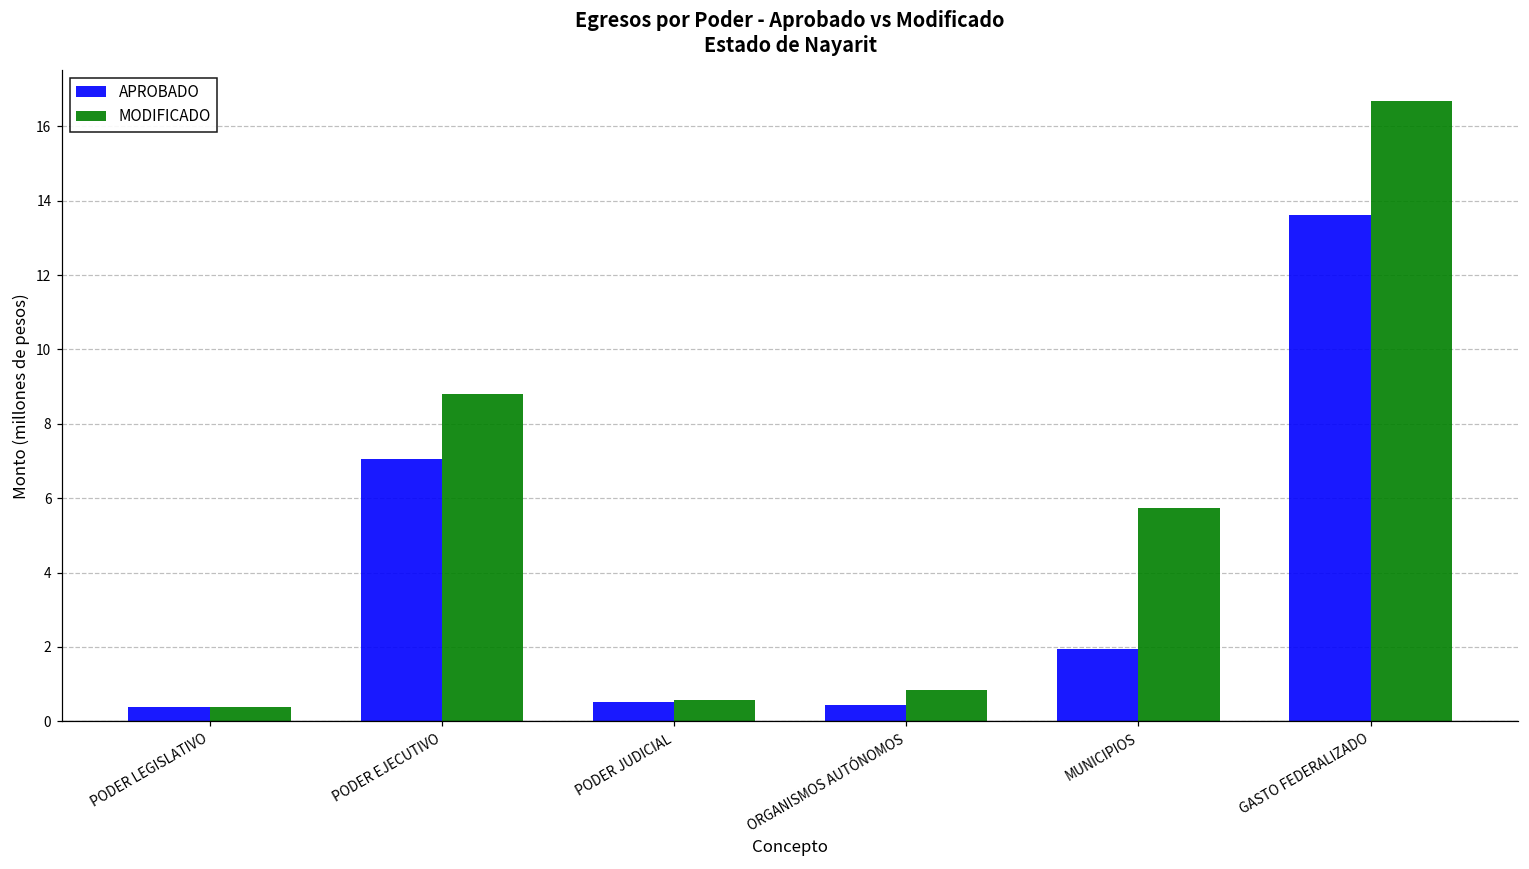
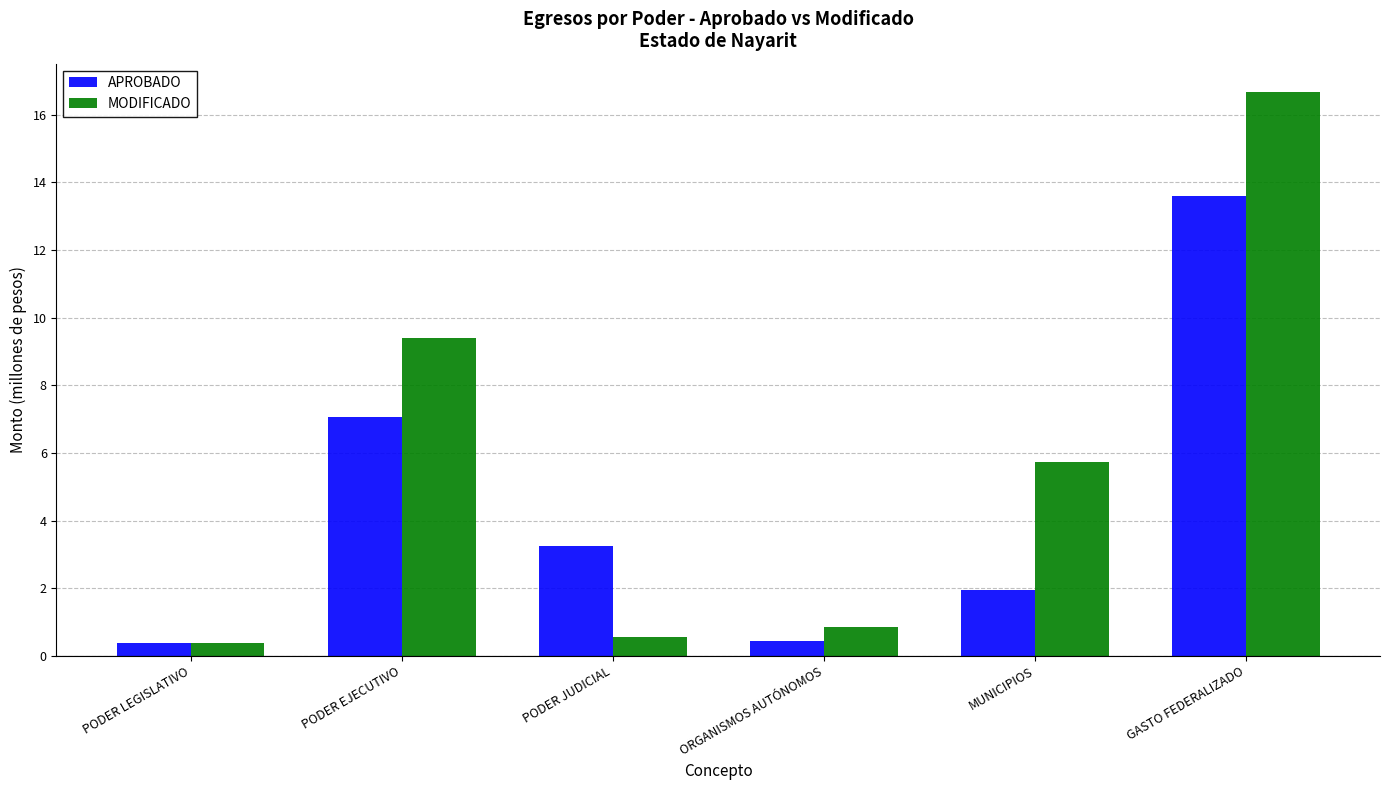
  {
    "APROBADO": {
      "PODER LEGISLATIVO": 0.4,
      "PODER EJECUTIVO": 7.0,
-     "PODER JUDICIAL": 0.5,
+     "PODER JUDICIAL": 3.2,
      "ORGANISMOS AUTÓNOMOS": 0.4,
      "MUNICIPIOS": 2.0,
      "GASTO FEDERALIZADO": 13.6
    },
    "MODIFICADO": {
      "PODER LEGISLATIVO": 0.4,
-     "PODER EJECUTIVO": 8.8,
+     "PODER EJECUTIVO": 9.4,
      "PODER JUDICIAL": 0.6,
      "ORGANISMOS AUTÓNOMOS": 0.8,
      "MUNICIPIOS": 5.7,
      "GASTO FEDERALIZADO": 16.7
    }
  }
